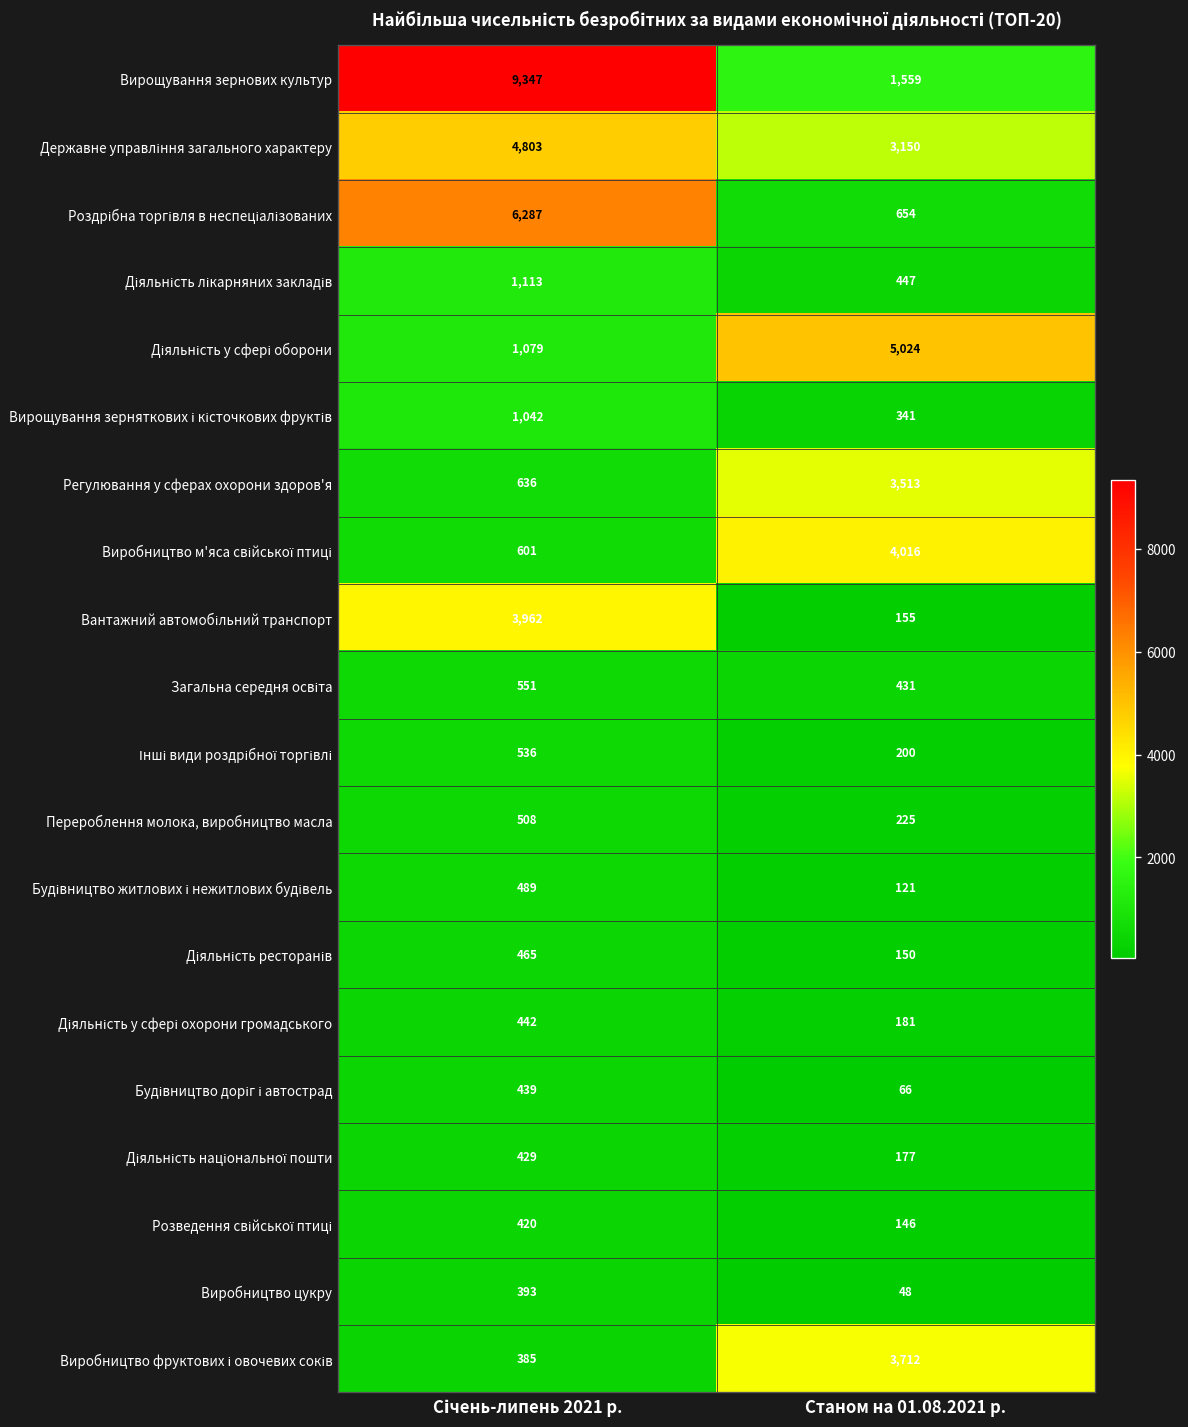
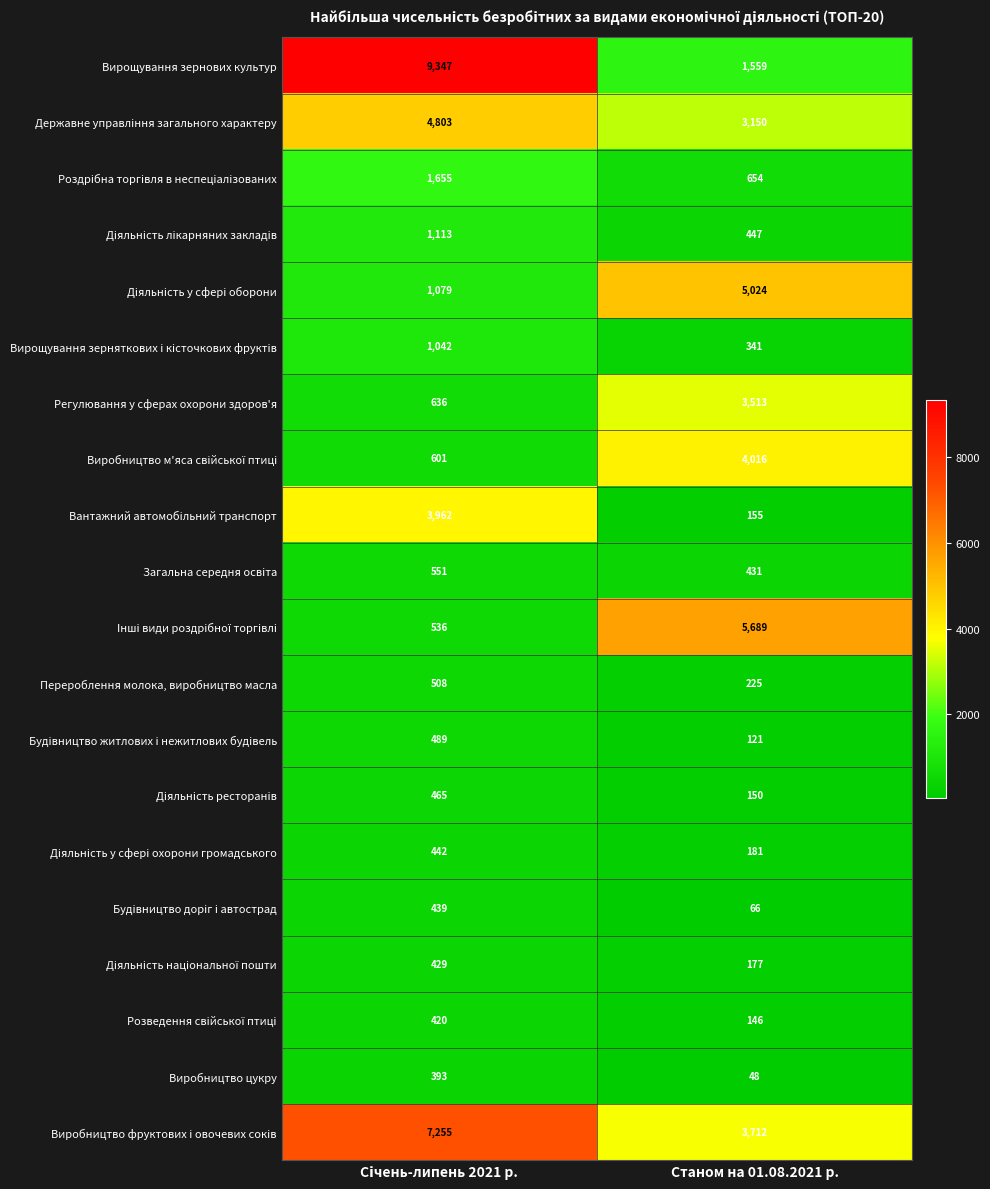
  {
    "Вирощування зернових культур": {
      "Січень-липень 2021 р.": "9,347",
      "Станом на 01.08.2021 р.": "1,559"
    },
    "Державне управління загального характеру": {
      "Січень-липень 2021 р.": "4,803",
      "Станом на 01.08.2021 р.": "3,150"
    },
    "Роздрібна торгівля в неспеціалізованих": {
-     "Січень-липень 2021 р.": "6,287",
+     "Січень-липень 2021 р.": "1,655",
      "Станом на 01.08.2021 р.": "654"
    },
    "Діяльність лікарняних закладів": {
      "Січень-липень 2021 р.": "1,113",
      "Станом на 01.08.2021 р.": "447"
    },
    "Діяльність у сфері оборони": {
      "Січень-липень 2021 р.": "1,079",
      "Станом на 01.08.2021 р.": "5,024"
    },
    "Вирощування зерняткових і кісточкових фруктів": {
      "Січень-липень 2021 р.": "1,042",
      "Станом на 01.08.2021 р.": "341"
    },
    "Регулювання у сферах охорони здоров'я": {
      "Січень-липень 2021 р.": "636",
      "Станом на 01.08.2021 р.": "3,513"
    },
    "Виробництво м'яса свійської птиці": {
      "Січень-липень 2021 р.": "601",
      "Станом на 01.08.2021 р.": "4,016"
    },
    "Вантажний автомобільний транспорт": {
      "Січень-липень 2021 р.": "3,962",
      "Станом на 01.08.2021 р.": "155"
    },
    "Загальна середня освіта": {
      "Січень-липень 2021 р.": "551",
      "Станом на 01.08.2021 р.": "431"
    },
    "Інші види роздрібної торгівлі": {
      "Січень-липень 2021 р.": "536",
-     "Станом на 01.08.2021 р.": "200"
+     "Станом на 01.08.2021 р.": "5,689"
    },
    "Перероблення молока, виробництво масла": {
      "Січень-липень 2021 р.": "508",
      "Станом на 01.08.2021 р.": "225"
    },
    "Будівництво житлових і нежитлових будівель": {
      "Січень-липень 2021 р.": "489",
      "Станом на 01.08.2021 р.": "121"
    },
    "Діяльність ресторанів": {
      "Січень-липень 2021 р.": "465",
      "Станом на 01.08.2021 р.": "150"
    },
    "Діяльність у сфері охорони громадського": {
      "Січень-липень 2021 р.": "442",
      "Станом на 01.08.2021 р.": "181"
    },
    "Будівництво доріг і автострад": {
      "Січень-липень 2021 р.": "439",
      "Станом на 01.08.2021 р.": "66"
    },
    "Діяльність національної пошти": {
      "Січень-липень 2021 р.": "429",
      "Станом на 01.08.2021 р.": "177"
    },
    "Розведення свійської птиці": {
      "Січень-липень 2021 р.": "420",
      "Станом на 01.08.2021 р.": "146"
    },
    "Виробництво цукру": {
      "Січень-липень 2021 р.": "393",
      "Станом на 01.08.2021 р.": "48"
    },
    "Виробництво фруктових і овочевих соків": {
-     "Січень-липень 2021 р.": "385",
+     "Січень-липень 2021 р.": "7,255",
      "Станом на 01.08.2021 р.": "3,712"
    }
  }
